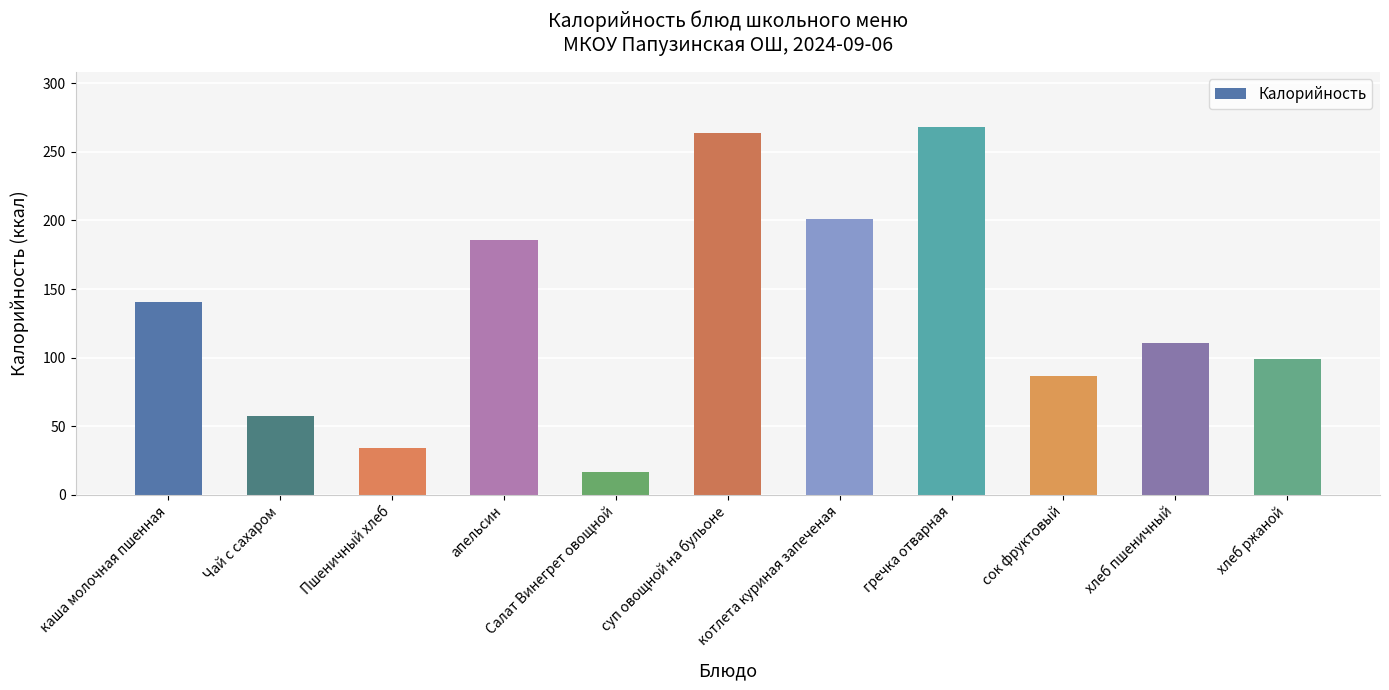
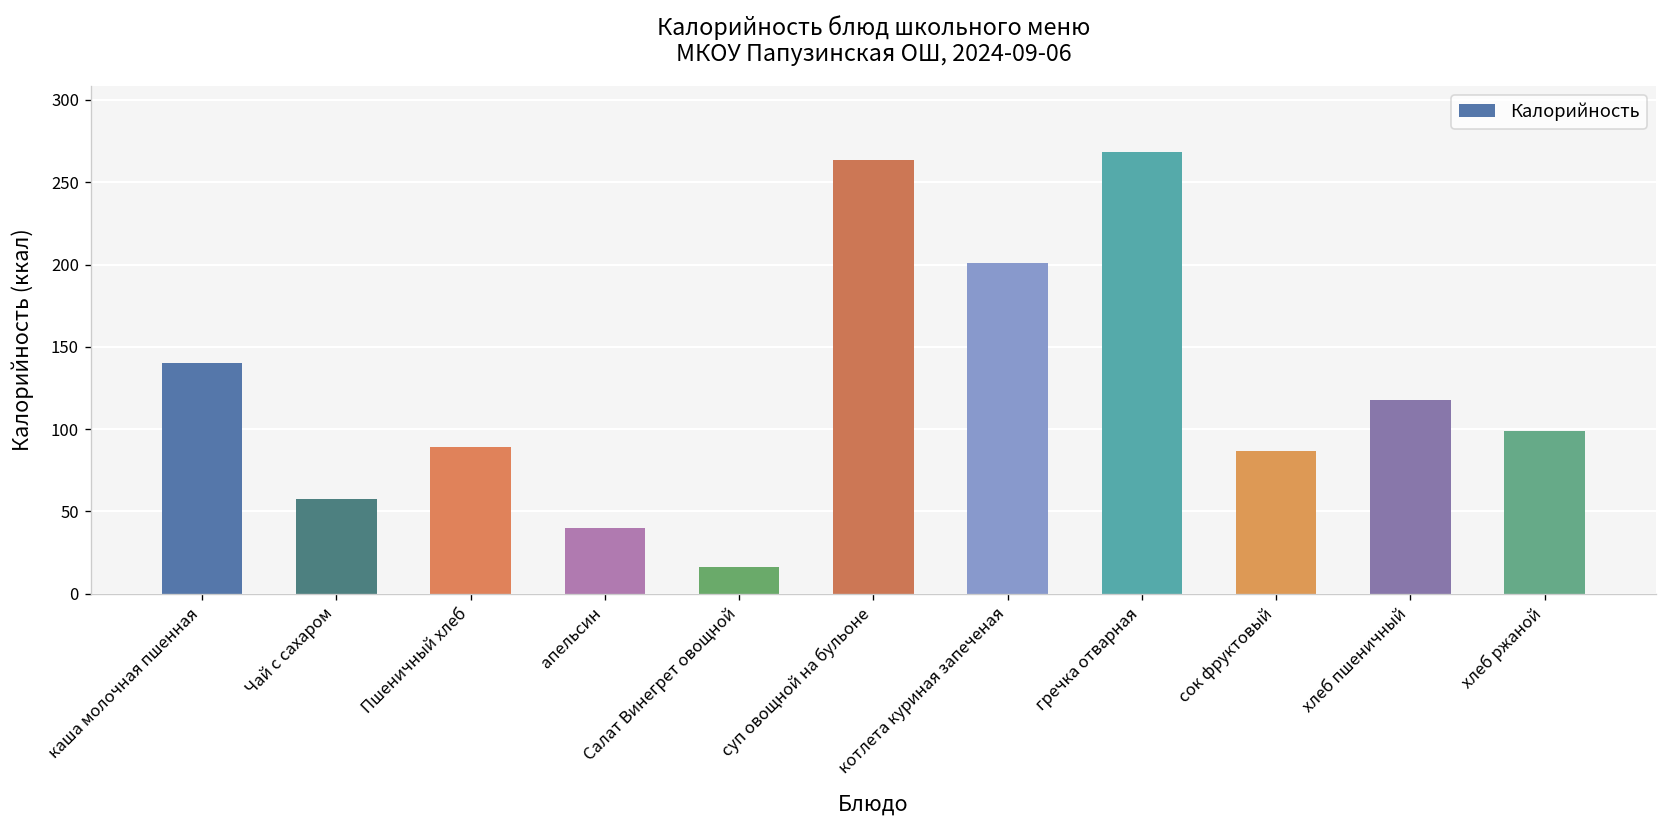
  {
    "каша молочная пшенная": 140,
    "Чай с сахаром": 58,
-   "Пшеничный хлеб": 34,
-   "апельсин": 185,
+   "Пшеничный хлеб": 89,
+   "апельсин": 40,
    "Салат Винегрет овощной": 17,
    "суп овощной на бульоне": 264,
    "котлета куриная запеченая": 201,
    "гречка отварная": 268,
    "сок фруктовый": 86,
-   "хлеб пшеничный": 111,
+   "хлеб пшеничный": 118,
    "хлеб ржаной": 99
  }
